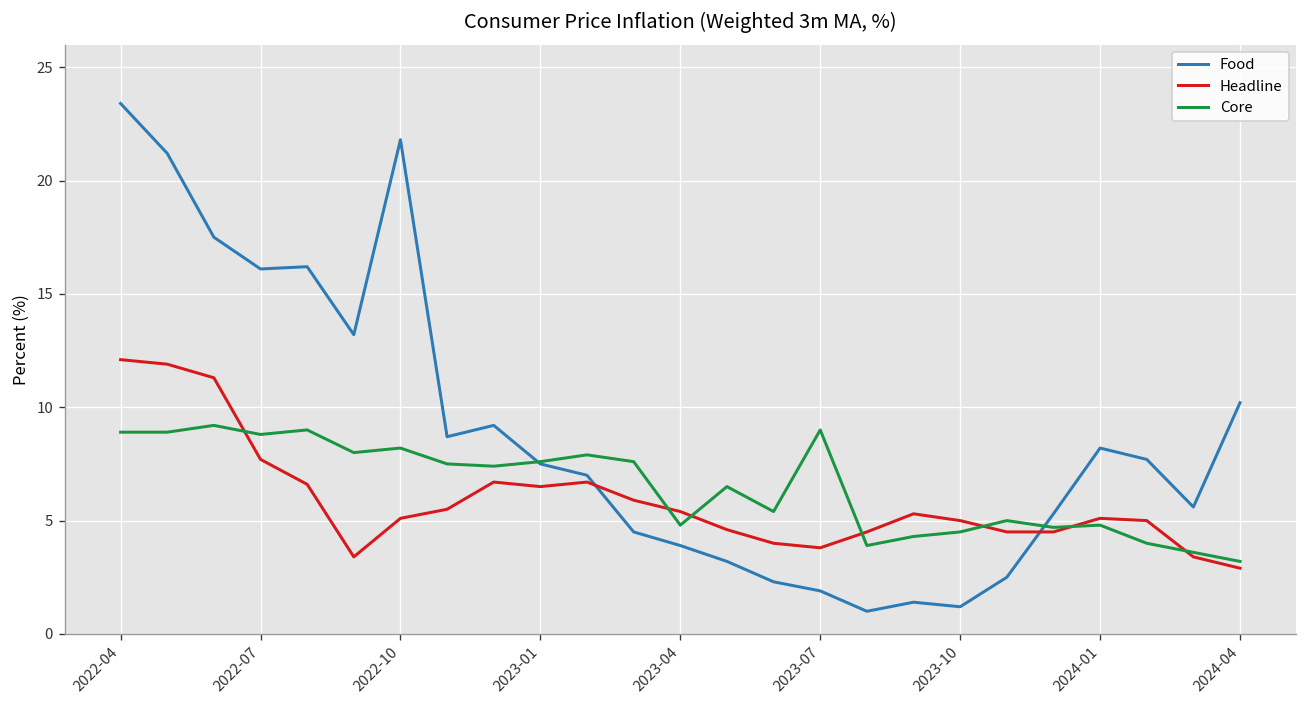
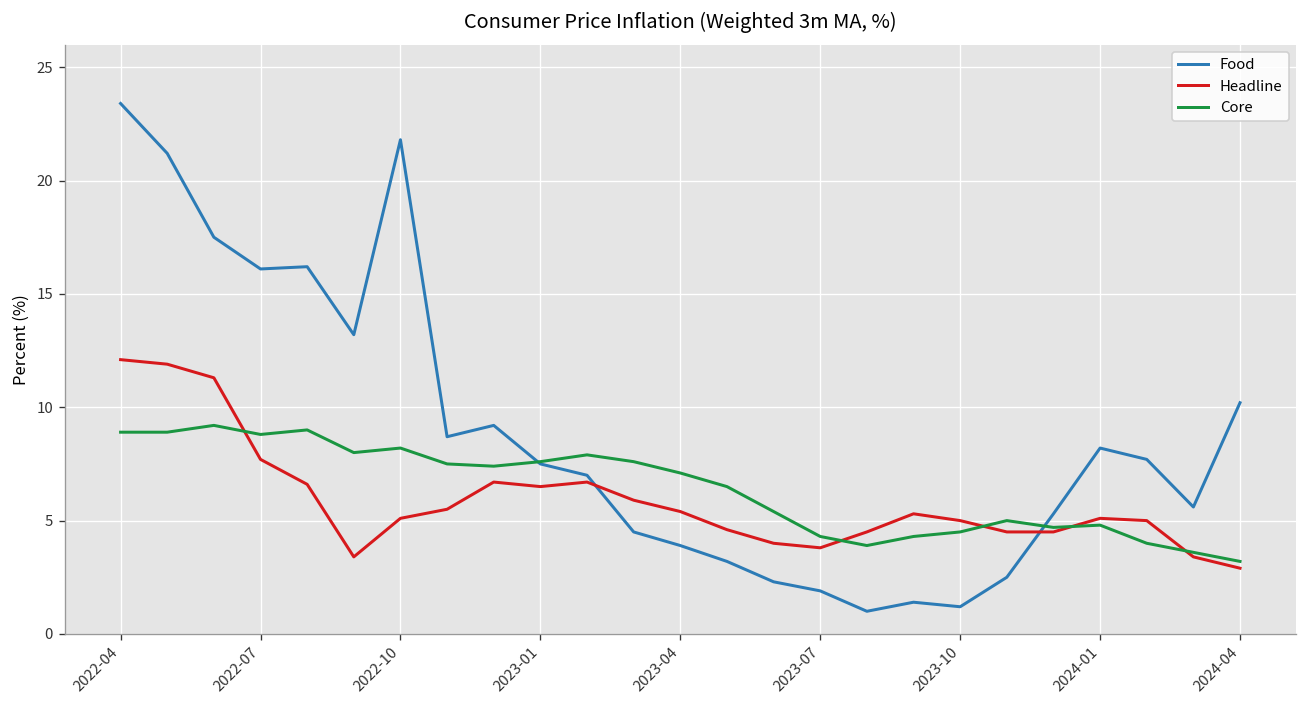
  {
    "Food": {
      "2022-04": 23.4,
      "2022-07": 16.1,
      "2022-10": 21.8,
      "2023-04": 3.9,
      "2023-07": 1.9,
      "2023-10": 1.2,
      "2024-01": 8.2,
      "2024-04": 10.2
    },
    "Headline": {
      "2022-04": 12.1,
      "2022-07": 7.7,
      "2022-10": 5.1,
      "2023-01": 6.5,
      "2023-04": 5.4,
      "2023-07": 3.8,
      "2023-10": 5.0,
      "2024-01": 5.1,
      "2024-04": 2.9
    },
    "Core": {
      "2022-04": 8.9,
      "2022-07": 8.8,
      "2022-10": 8.2,
-     "2023-04": 4.8,
-     "2023-07": 9.0,
+     "2023-04": 7.1,
+     "2023-07": 4.3,
      "2023-10": 4.5,
      "2024-01": 4.8,
      "2024-04": 3.2
    }
  }
